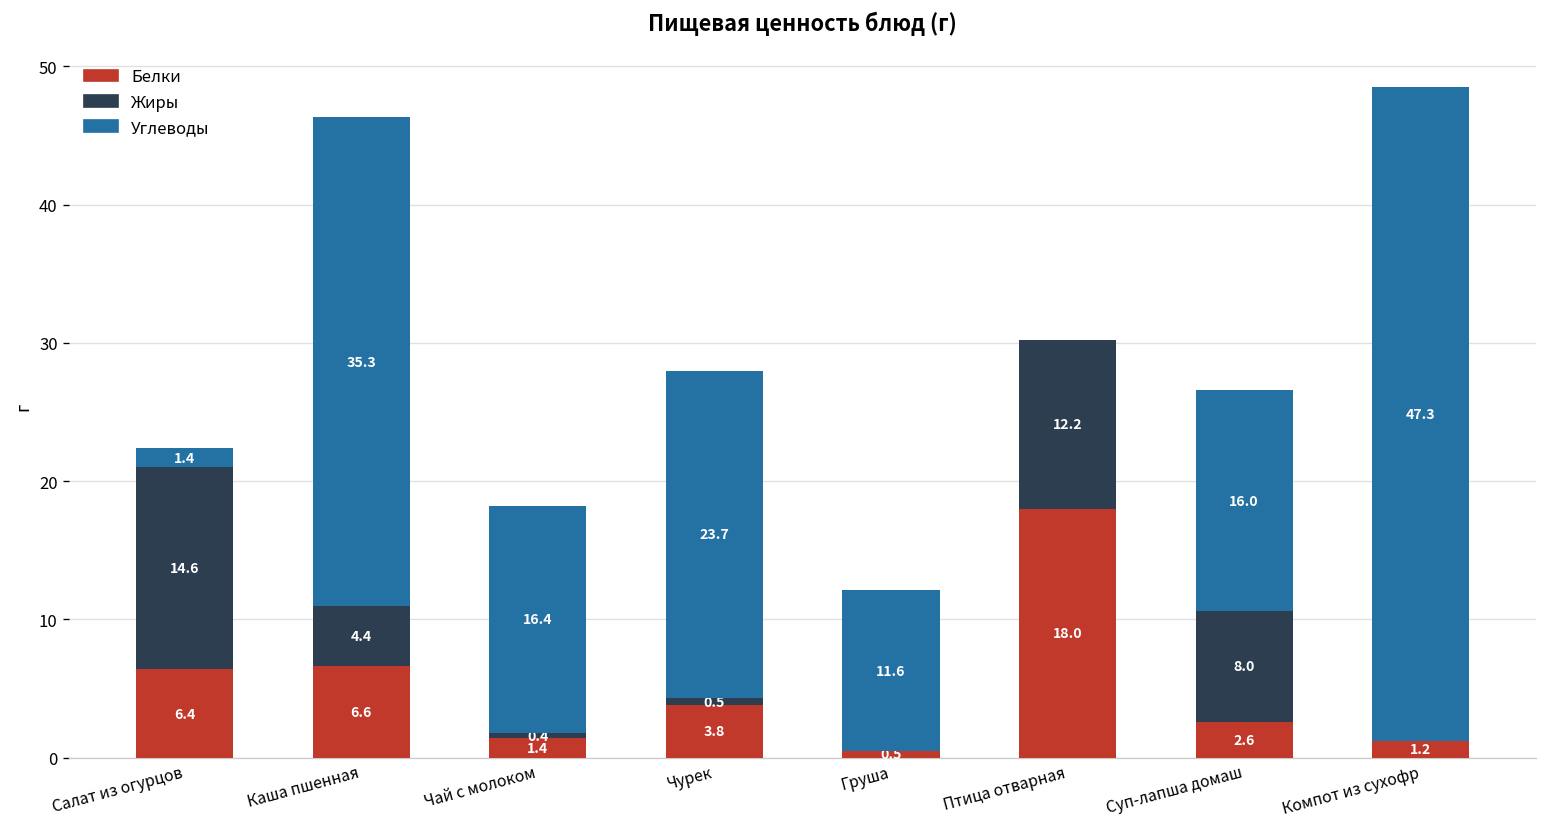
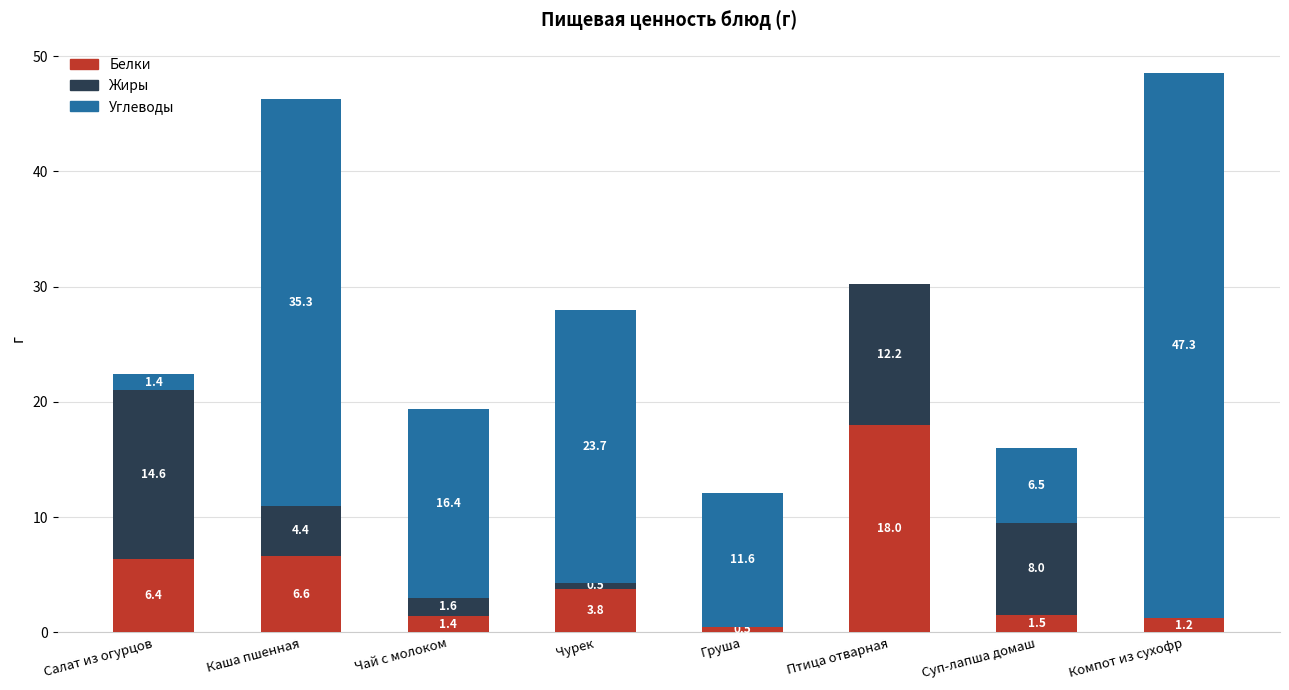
  {
    "Белки": {
      "Салат из огурцов": 6.4,
      "Каша пшенная": 6.6,
      "Чурек": 3.8,
      "Груша": 0.5,
      "Птица отварная": 18.0,
-     "Суп-лапша домаш": 2.6,
+     "Суп-лапша домаш": 1.5,
      "Компот из сухофр": 1.2
    },
    "Жиры": {
      "Салат из огурцов": 14.6,
      "Каша пшенная": 4.4,
-     "Чай с молоком": 0.4,
+     "Чай с молоком": 1.6,
      "Чурек": 0.5,
      "Птица отварная": 12.2,
      "Суп-лапша домаш": 8.0
    },
    "Углеводы": {
      "Салат из огурцов": 1.4,
      "Каша пшенная": 35.3,
      "Чай с молоком": 16.4,
      "Чурек": 23.7,
      "Груша": 11.6,
-     "Суп-лапша домаш": 16.0,
+     "Суп-лапша домаш": 6.5,
      "Компот из сухофр": 47.3
    }
  }
